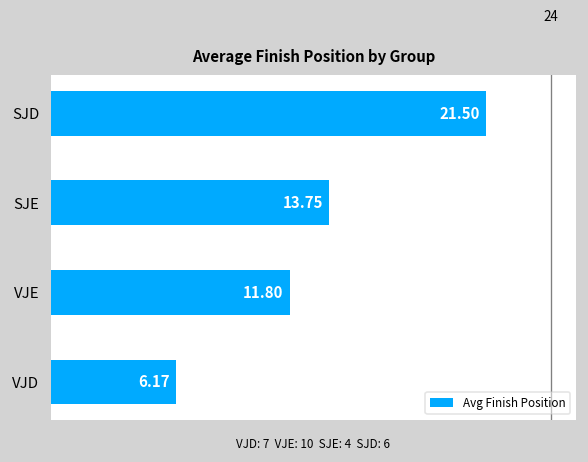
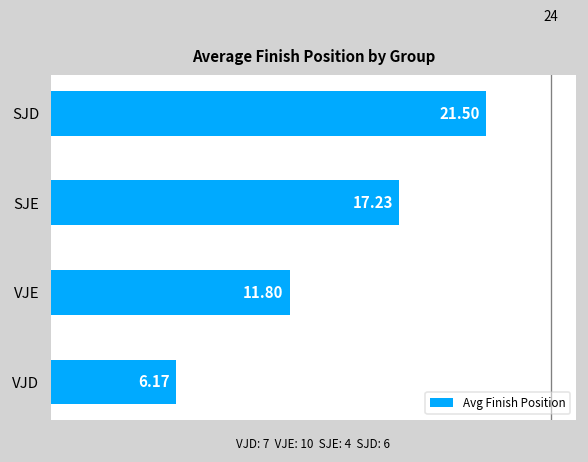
  {
    "SJD": 21.50,
-   "SJE": 13.75,
+   "SJE": 17.23,
    "VJE": 11.80,
    "VJD": 6.17
  }
